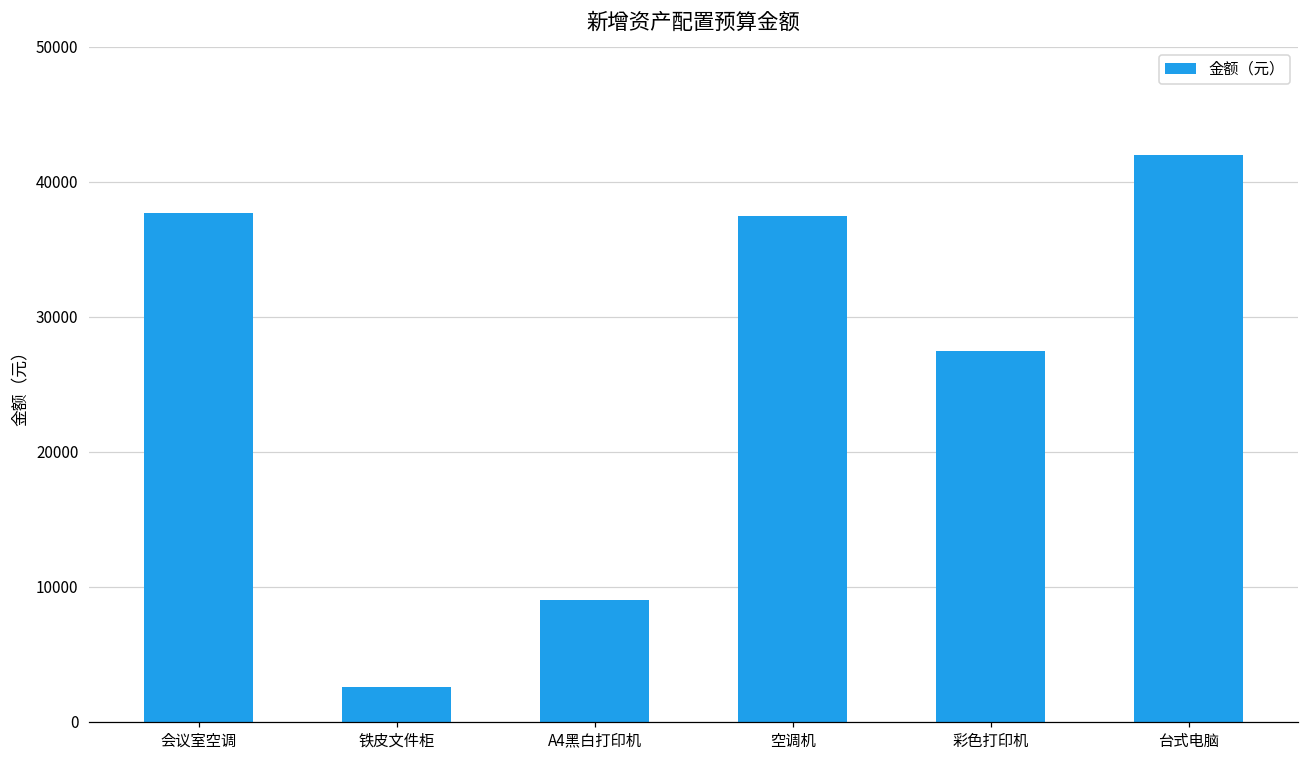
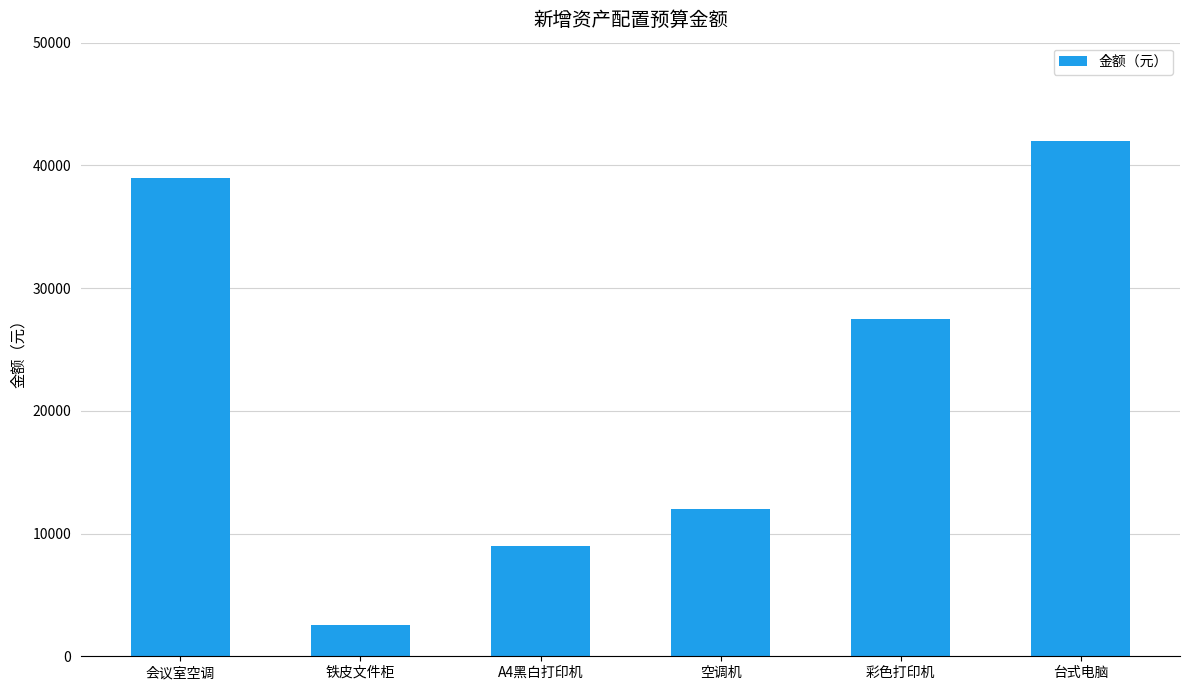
  {
-   "会议室空调": 37700,
+   "会议室空调": 39000,
    "铁皮文件柜": 2500,
    "A4黑白打印机": 9000,
-   "空调机": 37500,
+   "空调机": 12000,
    "彩色打印机": 27500,
    "台式电脑": 42000
  }
